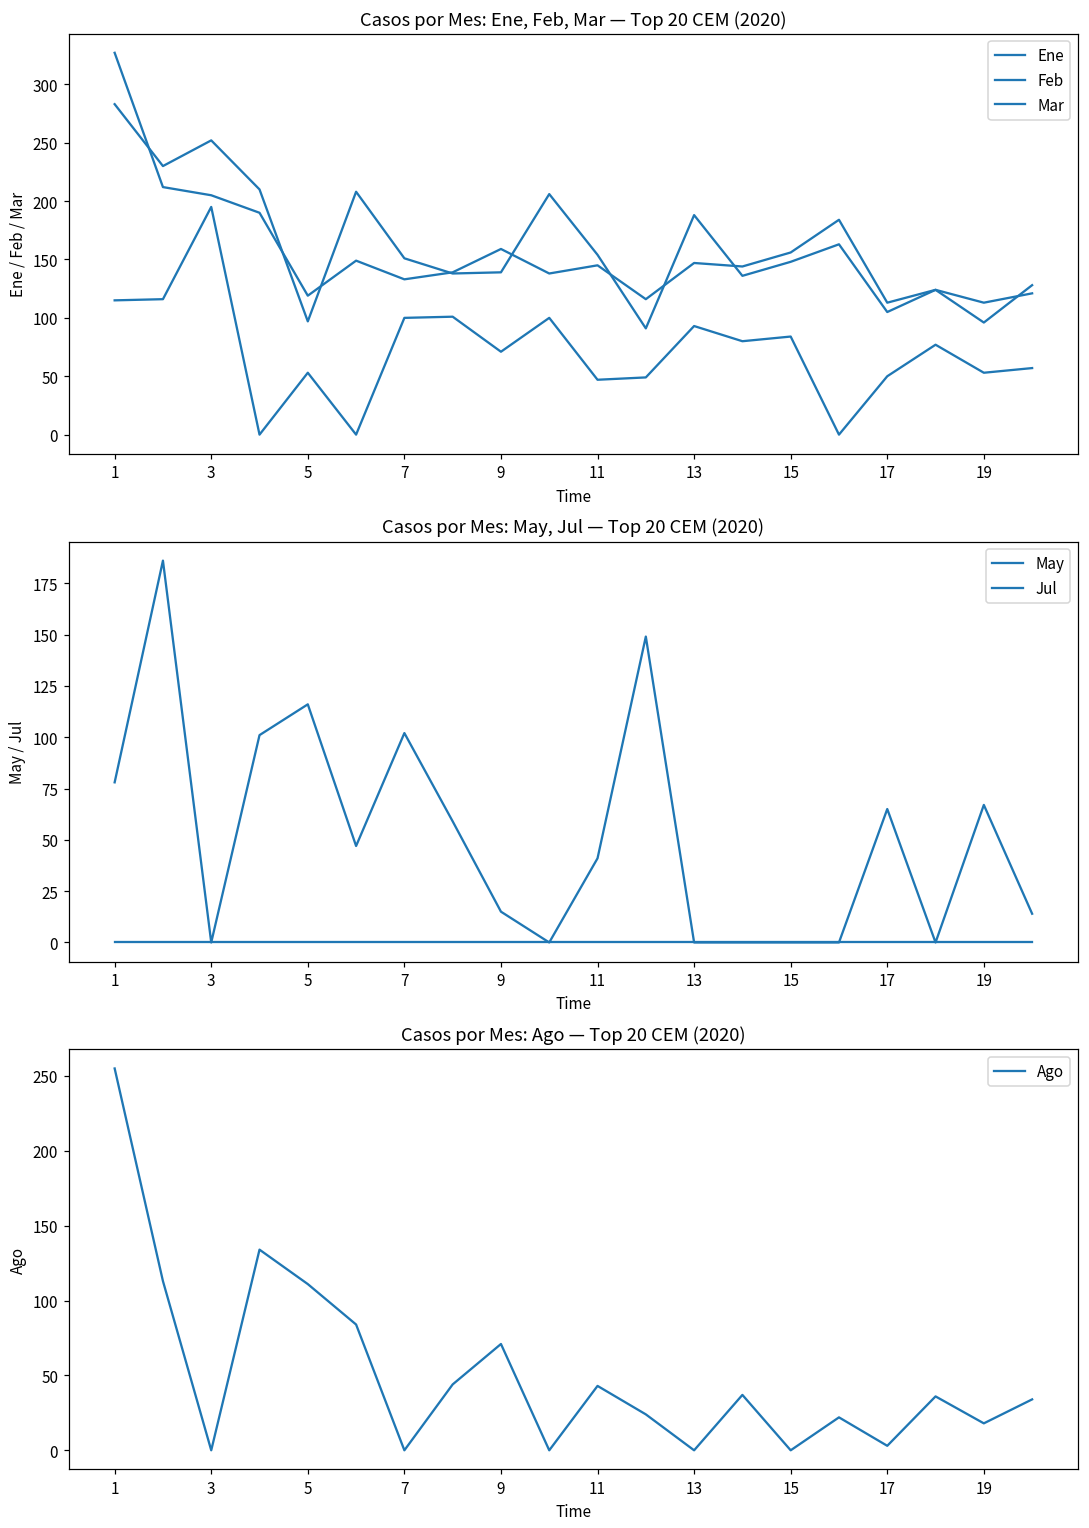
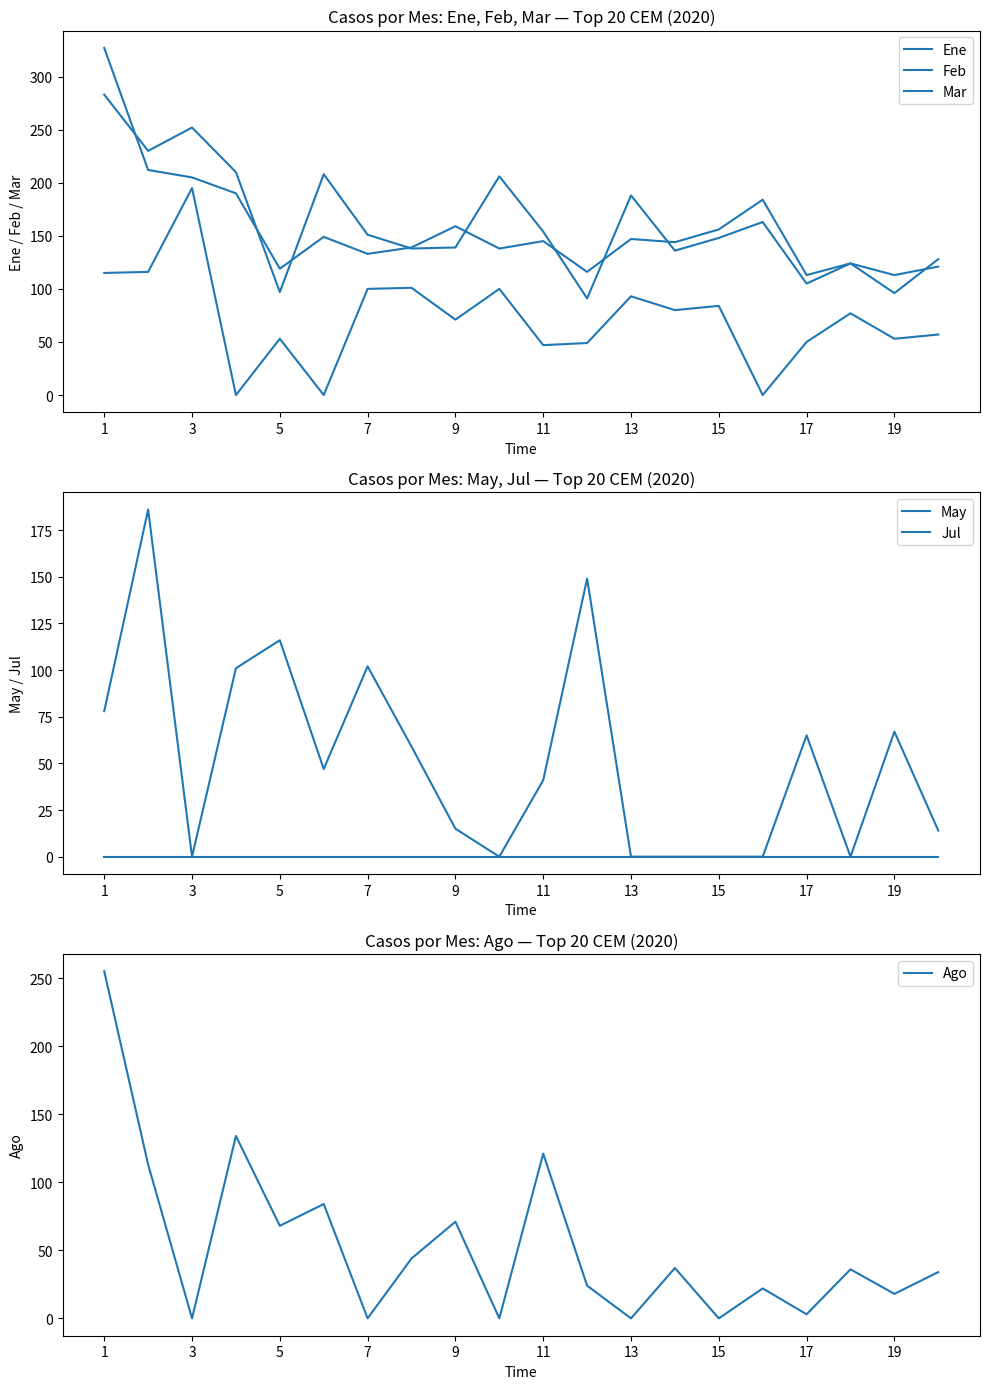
  {
    "Casos por Mes: Ago — Top 20 CEM (2020)": {
      "1": 255,
      "3": 0,
-     "5": 111,
+     "5": 68,
      "7": 0,
      "9": 71,
-     "11": 43,
+     "11": 121,
      "13": 0,
      "15": 0,
      "17": 3,
      "19": 18
    }
  }
